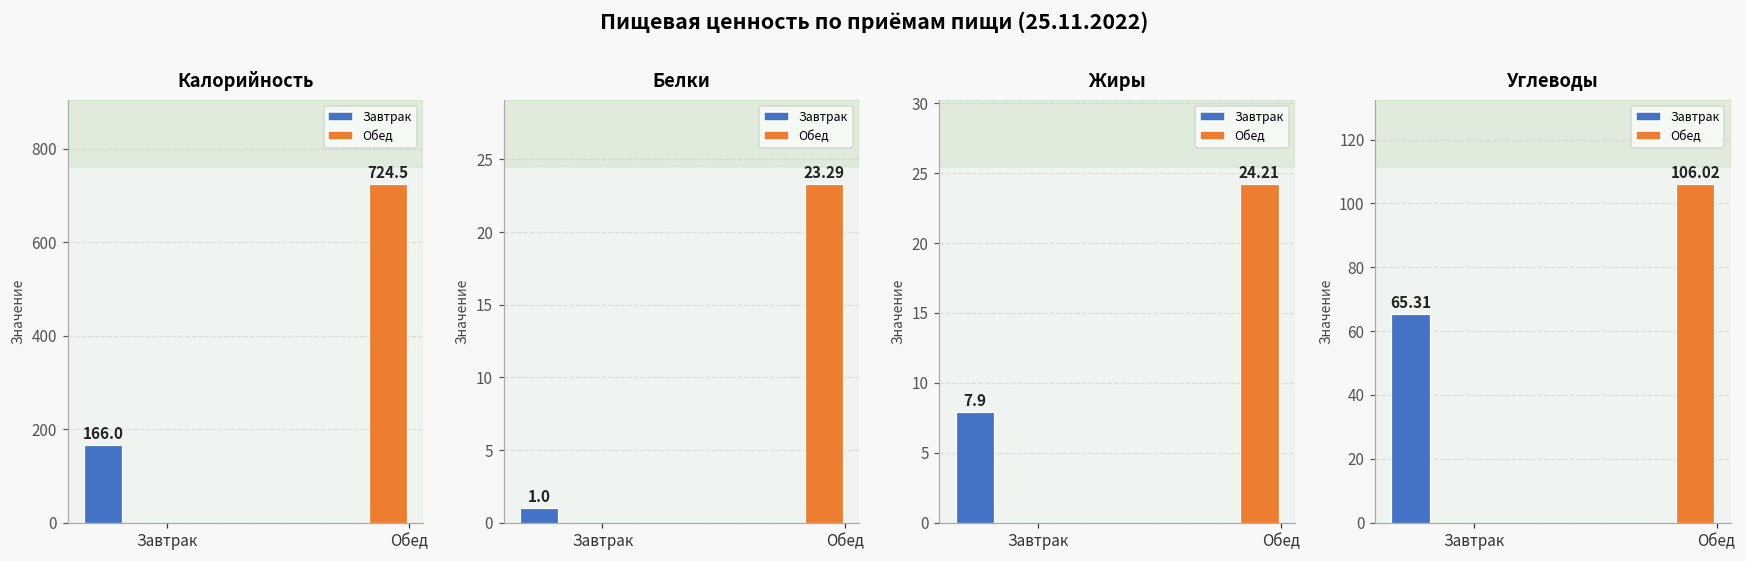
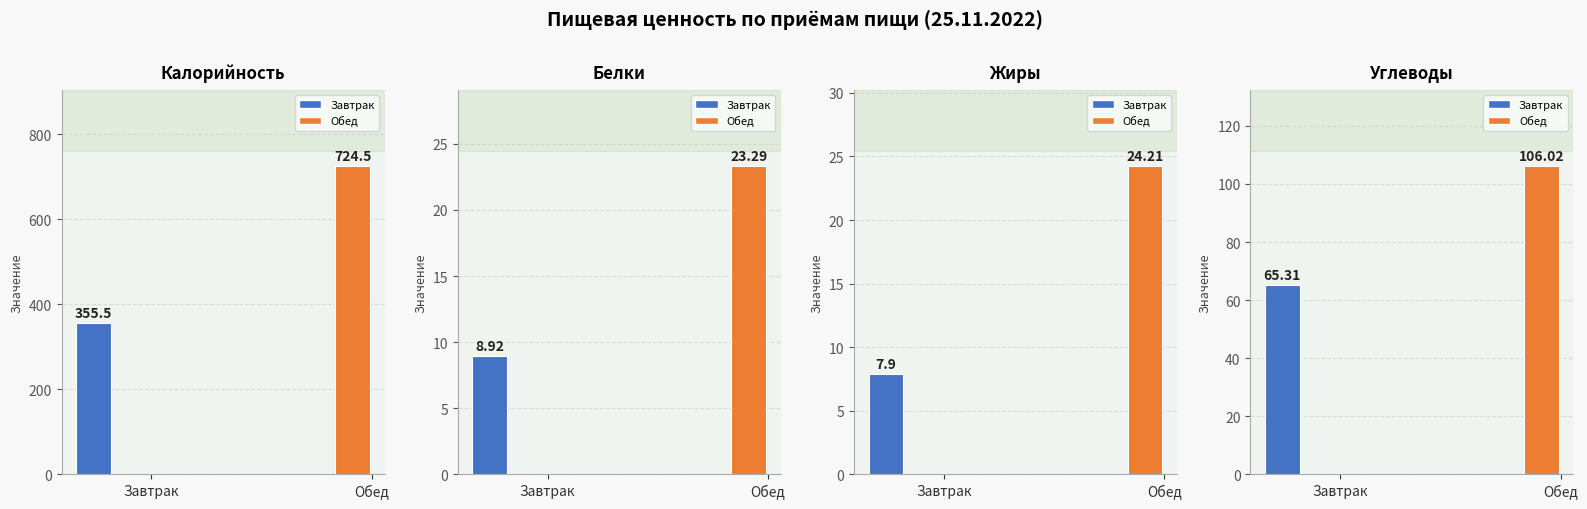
  {
    "Калорийность": {
-     "Завтрак": 166.0,
+     "Завтрак": 355.5,
      "Обед": 724.5
    },
    "Белки": {
-     "Завтрак": 1.0,
+     "Завтрак": 8.92,
      "Обед": 23.29
    },
    "Жиры": {
      "Завтрак": 7.9,
      "Обед": 24.21
    },
    "Углеводы": {
      "Завтрак": 65.31,
      "Обед": 106.02
    }
  }
